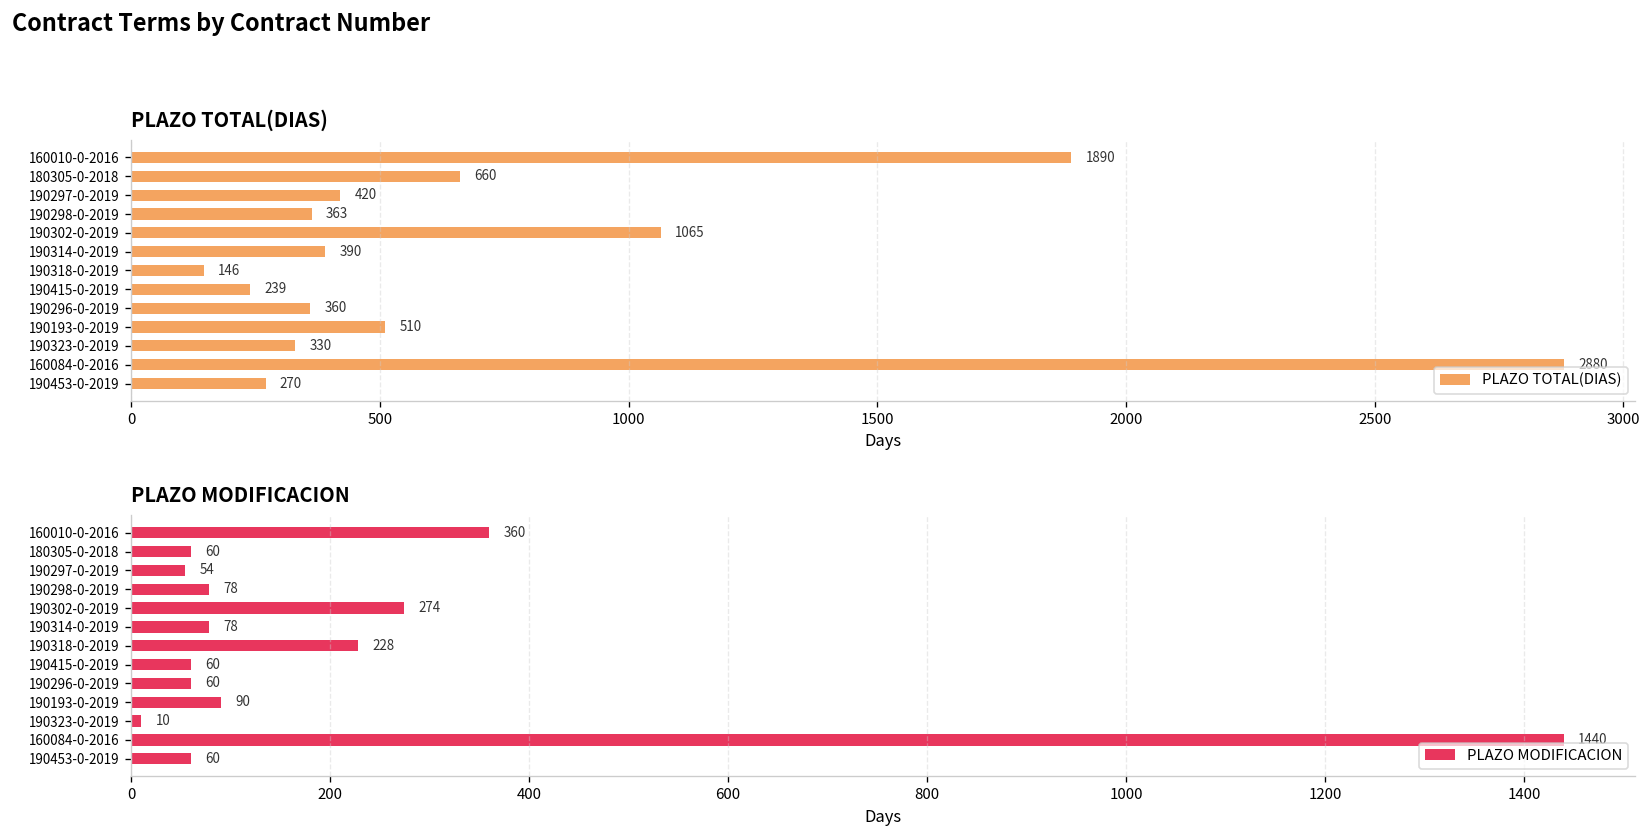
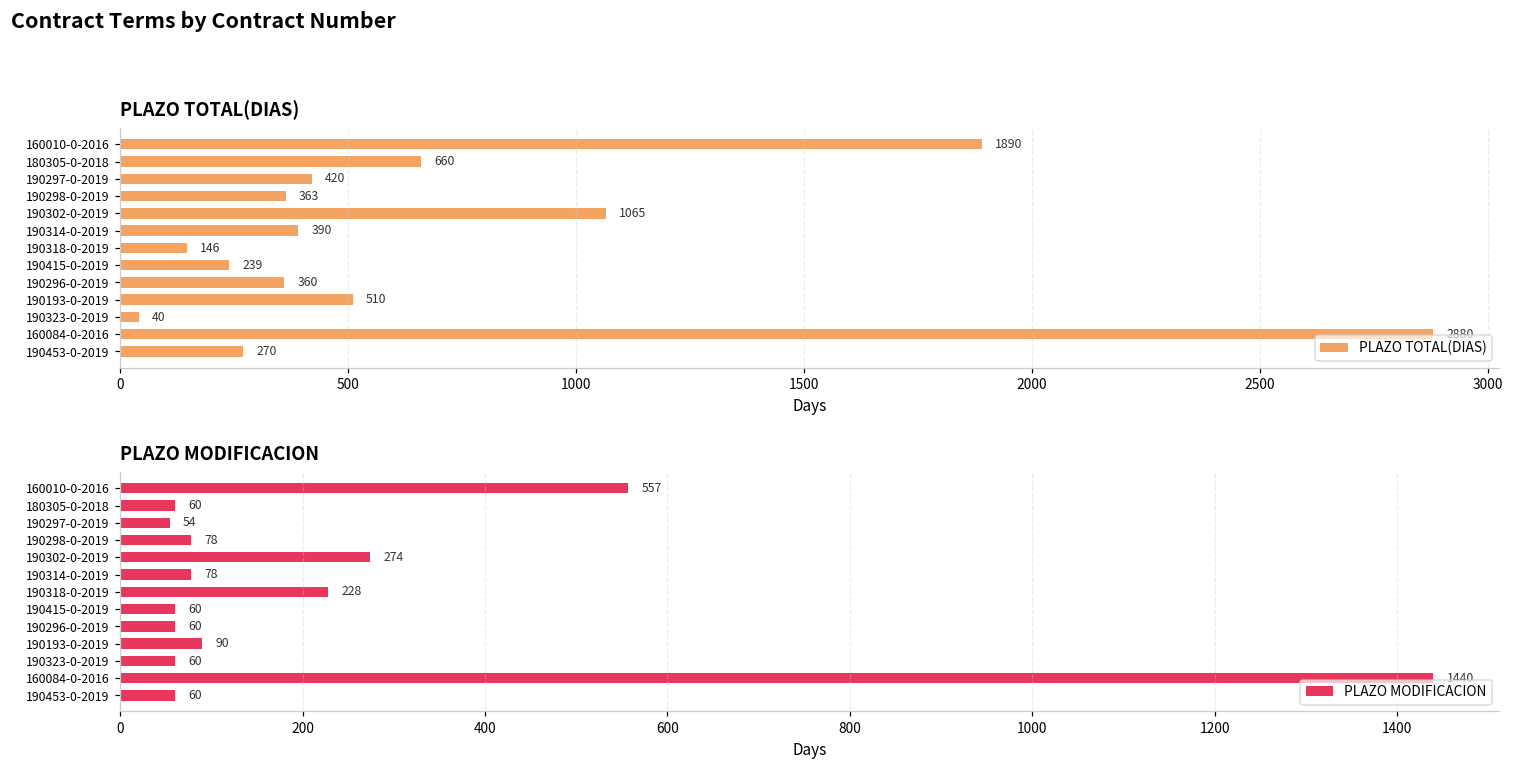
  {
    "PLAZO TOTAL(DIAS)": {
      "160010-0-2016": 1890,
      "180305-0-2018": 660,
      "190297-0-2019": 420,
      "190298-0-2019": 363,
      "190302-0-2019": 1065,
      "190314-0-2019": 390,
      "190318-0-2019": 146,
      "190415-0-2019": 239,
      "190296-0-2019": 360,
      "190193-0-2019": 510,
-     "190323-0-2019": 330,
+     "190323-0-2019": 40,
      "190453-0-2019": 270
    },
    "PLAZO MODIFICACION": {
-     "160010-0-2016": 360,
+     "160010-0-2016": 557,
      "180305-0-2018": 60,
      "190297-0-2019": 54,
      "190298-0-2019": 78,
      "190302-0-2019": 274,
      "190314-0-2019": 78,
      "190318-0-2019": 228,
      "190415-0-2019": 60,
      "190296-0-2019": 60,
      "190193-0-2019": 90,
-     "190323-0-2019": 10,
+     "190323-0-2019": 60,
      "190453-0-2019": 60
    }
  }
